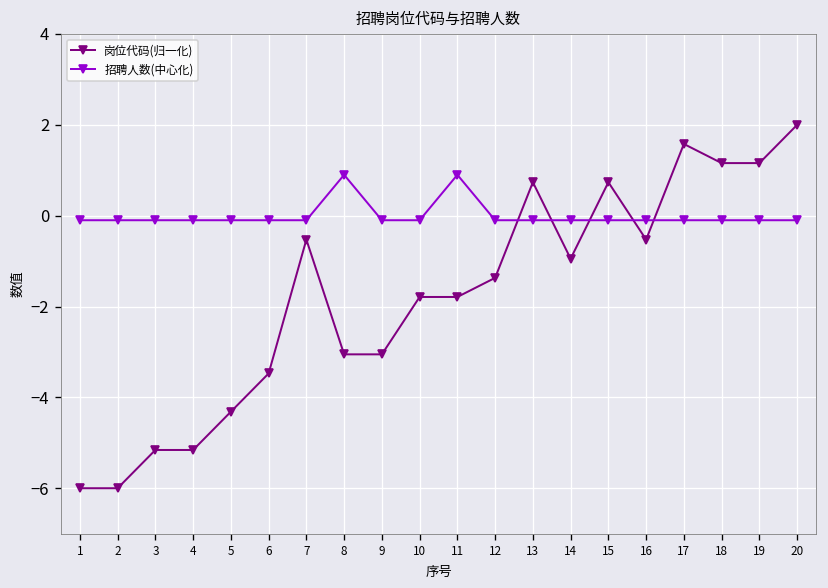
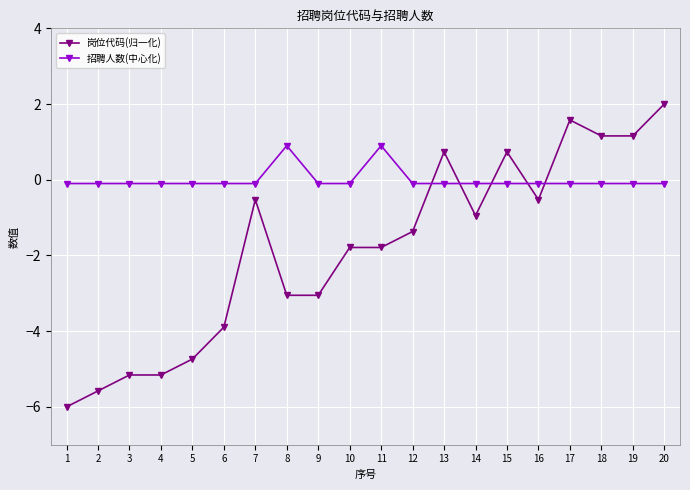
  {
    "岗位代码(归一化)": {
      "1": -6.0,
-     "2": -6.0,
+     "2": -5.6,
      "3": -5.2,
      "4": -5.2,
-     "5": -4.3,
-     "6": -3.5,
+     "5": -4.7,
+     "6": -3.9,
      "7": -0.5,
      "8": -3.1,
      "9": -3.1,
      "10": -1.8,
      "11": -1.8,
      "12": -1.4,
      "13": 0.7,
      "14": -0.9,
      "15": 0.7,
      "16": -0.5,
      "17": 1.6,
      "18": 1.2,
      "19": 1.2,
      "20": 2.0
    },
    "招聘人数(中心化)": {
      "1": -0.1,
      "2": -0.1,
      "3": -0.1,
      "4": -0.1,
      "5": -0.1,
      "6": -0.1,
      "7": -0.1,
      "8": 0.9,
      "9": -0.1,
      "10": -0.1,
      "11": 0.9,
      "12": -0.1,
      "13": -0.1,
      "14": -0.1,
      "15": -0.1,
      "16": -0.1,
      "17": -0.1,
      "18": -0.1,
      "19": -0.1,
      "20": -0.1
    }
  }
